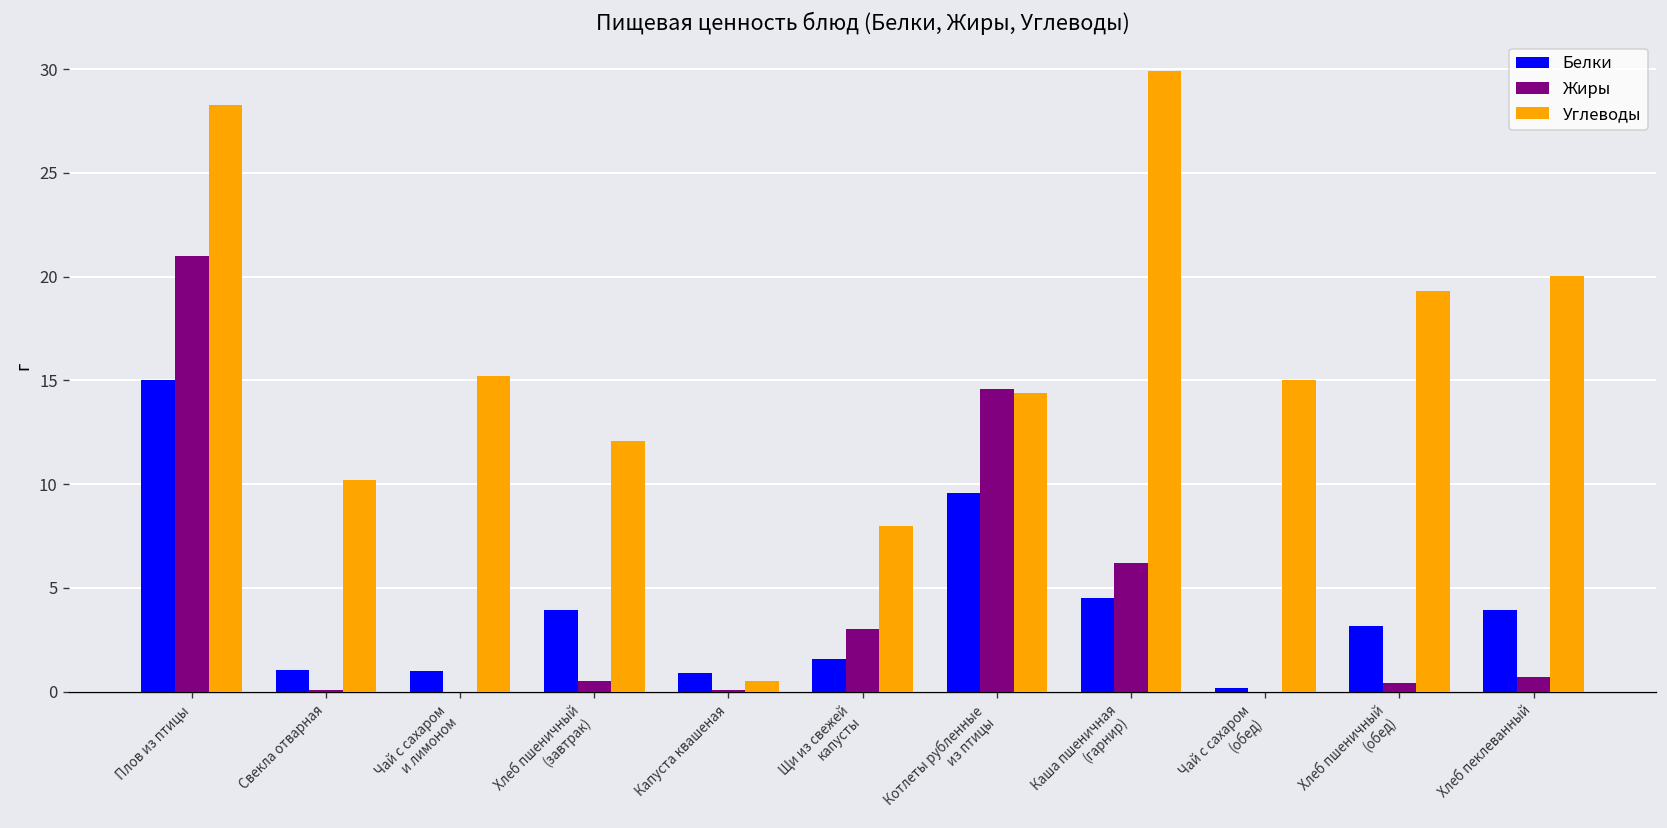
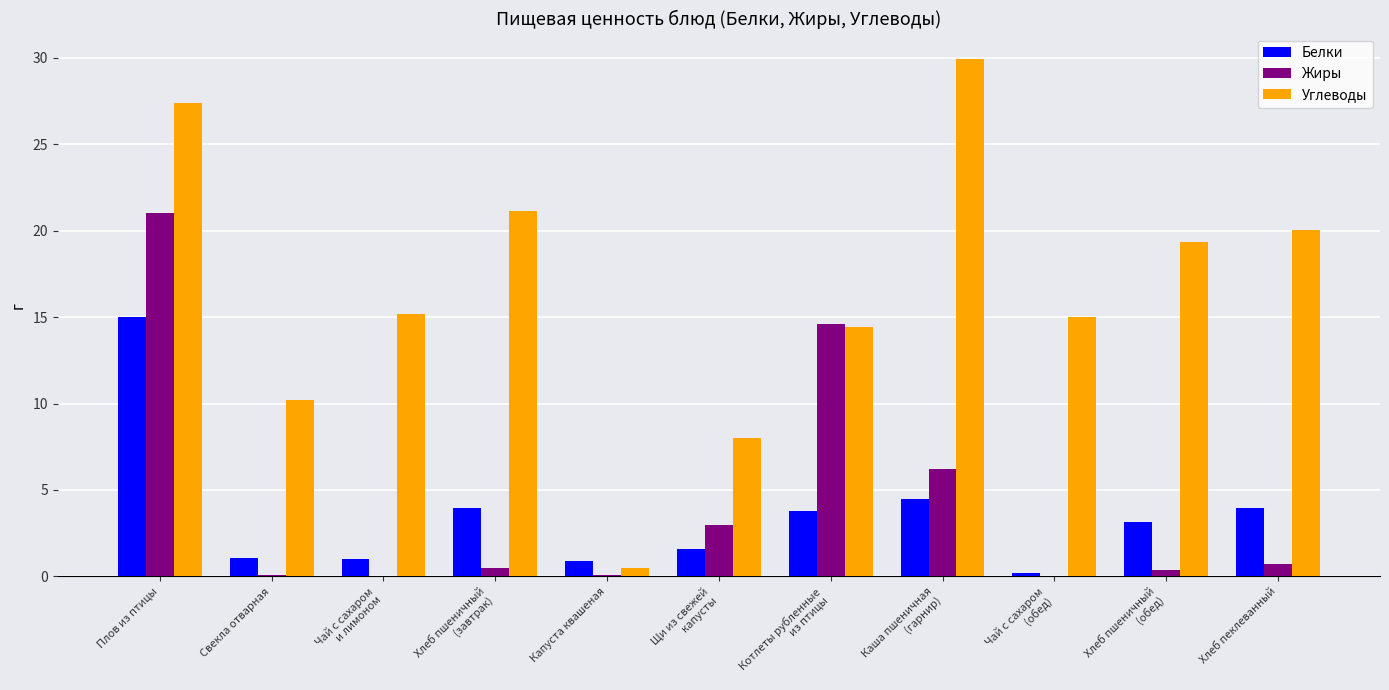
  {
    "Белки": {
      "Плов из птицы": 15.0,
      "Свекла отварная": 1.1,
      "Чай с сахаром и лимоном": 1.0,
      "Хлеб пшеничный (завтрак)": 4.0,
      "Капуста квашеная": 0.9,
      "Щи из свежей капусты": 1.6,
-     "Котлеты рубленные из птицы": 9.6,
+     "Котлеты рубленные из птицы": 3.8,
      "Каша пшеничная (гарнир)": 4.5,
      "Чай с сахаром (обед)": 0.2,
      "Хлеб пшеничный (обед)": 3.2,
      "Хлеб пеклеванный": 4.0
    },
    "Жиры": {
      "Плов из птицы": 21.0,
      "Чай с сахаром и лимоном": 0.0,
      "Хлеб пшеничный (завтрак)": 0.5,
      "Щи из свежей капусты": 3.0,
      "Котлеты рубленные из птицы": 14.6,
      "Каша пшеничная (гарнир)": 6.2,
      "Чай с сахаром (обед)": 0.0,
      "Хлеб пшеничный (обед)": 0.4,
      "Хлеб пеклеванный": 0.7
    },
    "Углеводы": {
-     "Плов из птицы": 28.3,
+     "Плов из птицы": 27.4,
      "Свекла отварная": 10.2,
      "Чай с сахаром и лимоном": 15.2,
-     "Хлеб пшеничный (завтрак)": 12.1,
+     "Хлеб пшеничный (завтрак)": 21.2,
      "Капуста квашеная": 0.5,
      "Щи из свежей капусты": 8.0,
      "Котлеты рубленные из птицы": 14.4,
      "Каша пшеничная (гарнир)": 29.9,
      "Чай с сахаром (обед)": 15.0,
      "Хлеб пшеничный (обед)": 19.3,
      "Хлеб пеклеванный": 20.0
    }
  }
